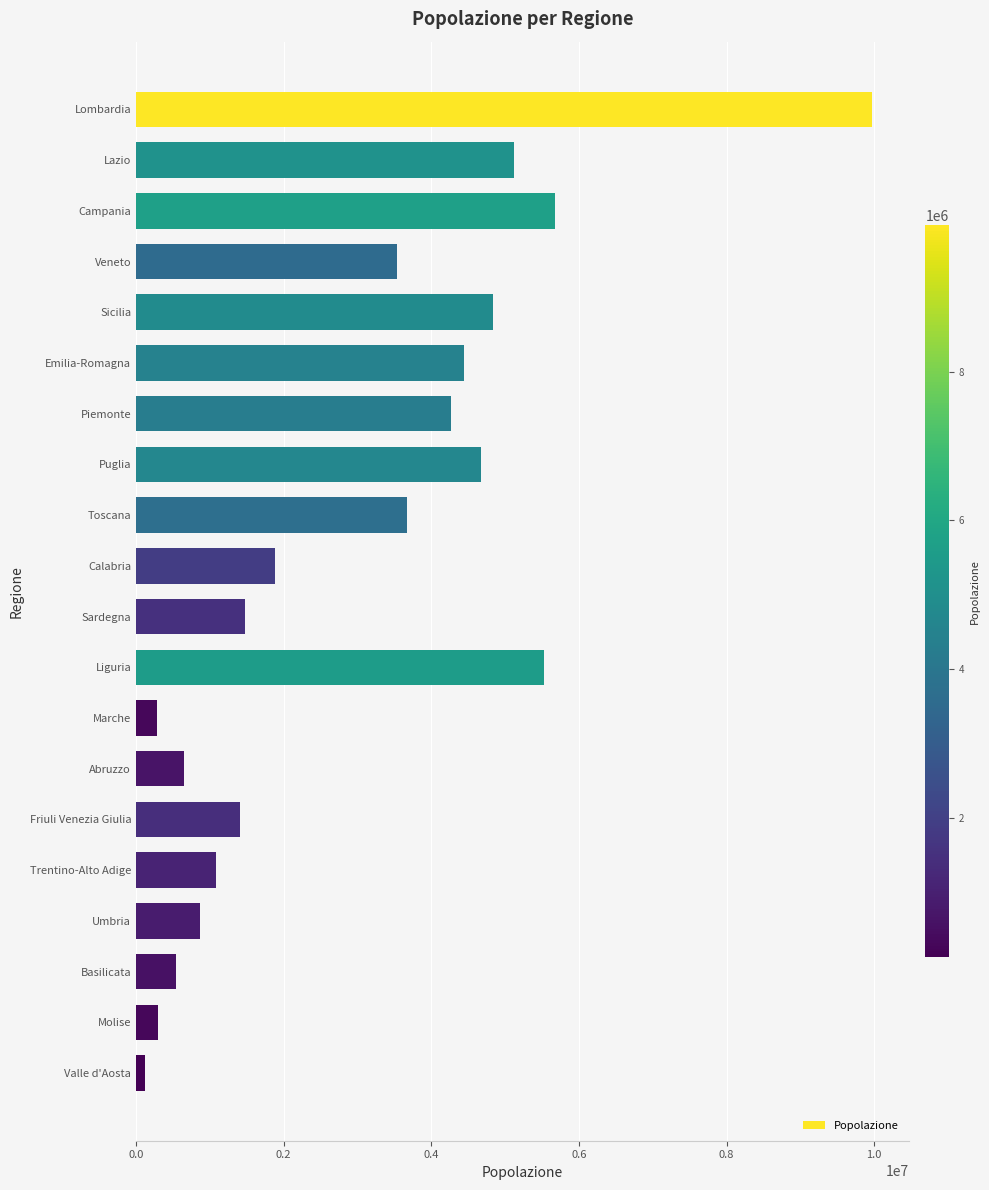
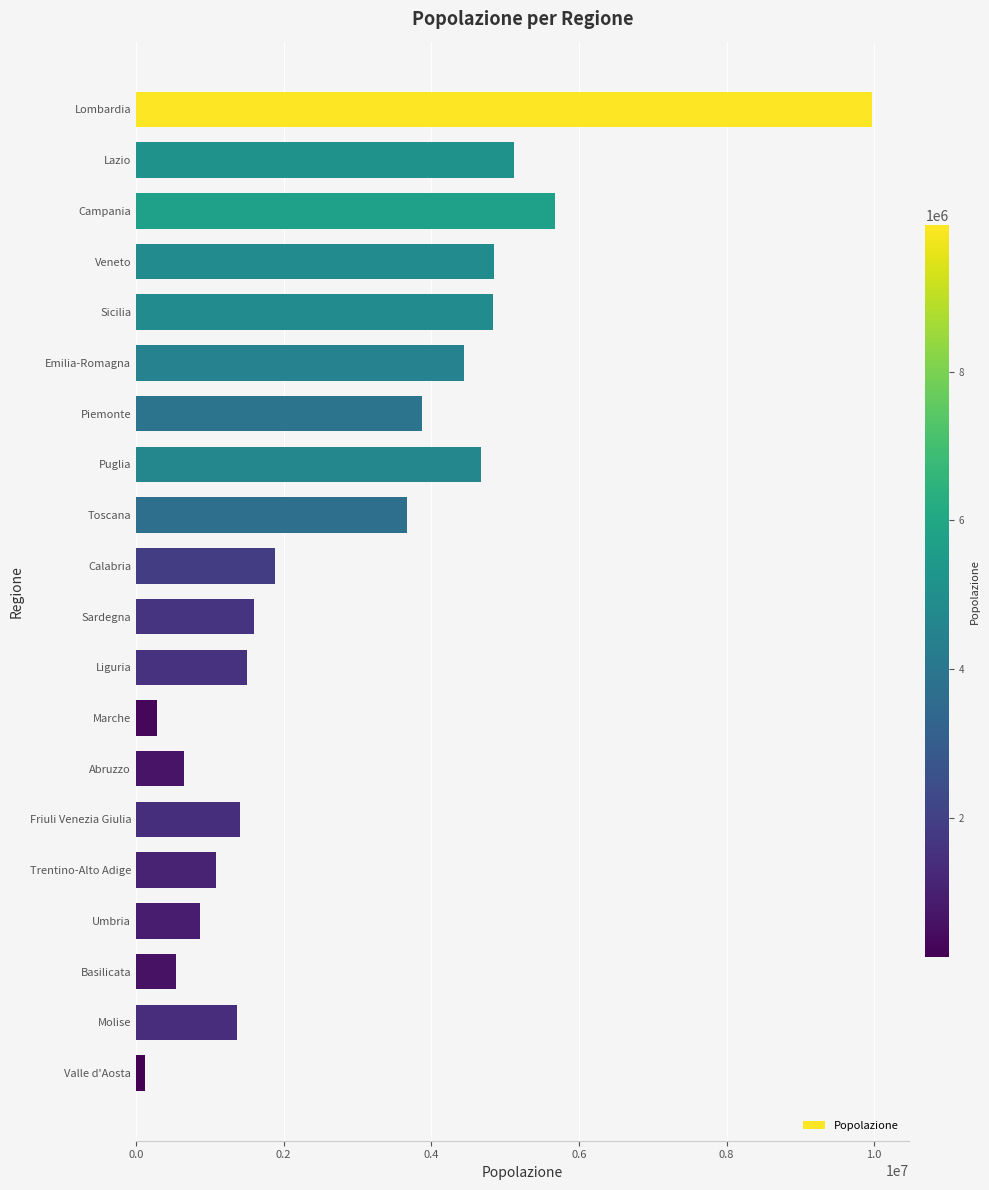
  {
    "Lombardia": 10000000,
    "Lazio": 5100000,
    "Campania": 5700000,
-   "Veneto": 3500000,
+   "Veneto": 4900000,
    "Sicilia": 4800000,
    "Emilia-Romagna": 4400000,
-   "Piemonte": 4300000,
+   "Piemonte": 3900000,
    "Puglia": 4700000,
    "Toscana": 3700000,
    "Calabria": 1900000,
-   "Sardegna": 1500000,
-   "Liguria": 5500000,
+   "Sardegna": 1600000,
+   "Liguria": 1500000,
    "Marche": 300000,
    "Abruzzo": 700000,
    "Friuli Venezia Giulia": 1400000,
    "Trentino-Alto Adige": 1100000,
    "Umbria": 900000,
    "Basilicata": 500000,
-   "Molise": 300000,
+   "Molise": 1400000,
    "Valle d'Aosta": 100000
  }
